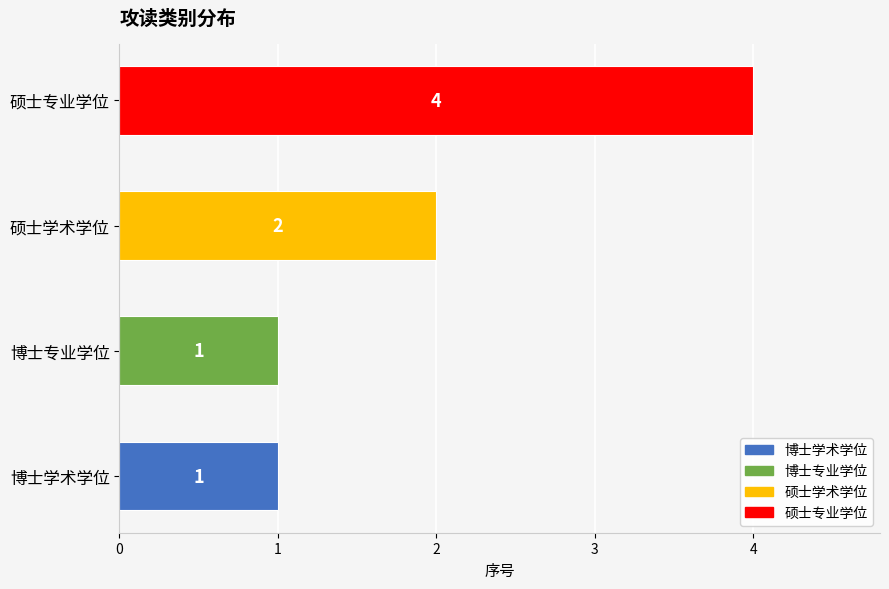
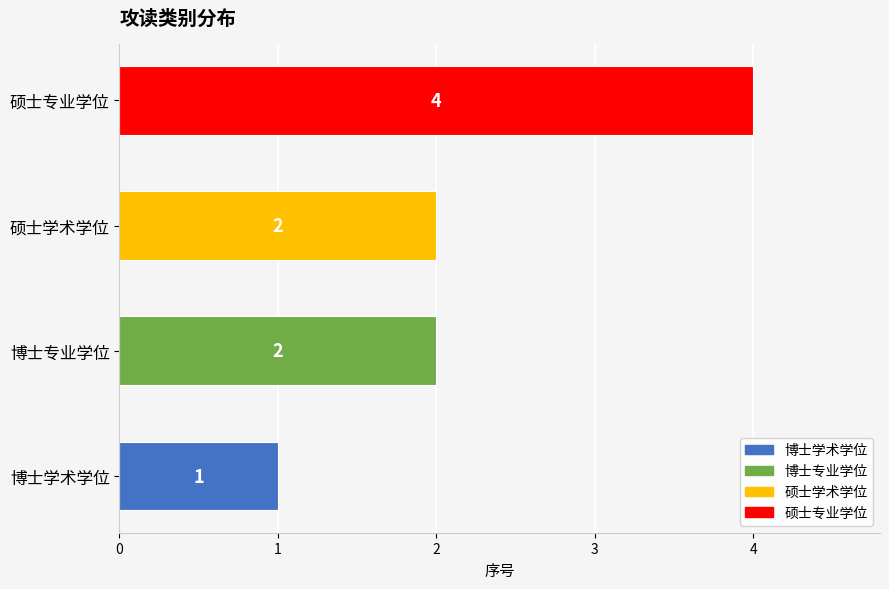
  {
    "硕士专业学位": 4,
    "硕士学术学位": 2,
-   "博士专业学位": 1,
+   "博士专业学位": 2,
    "博士学术学位": 1
  }
